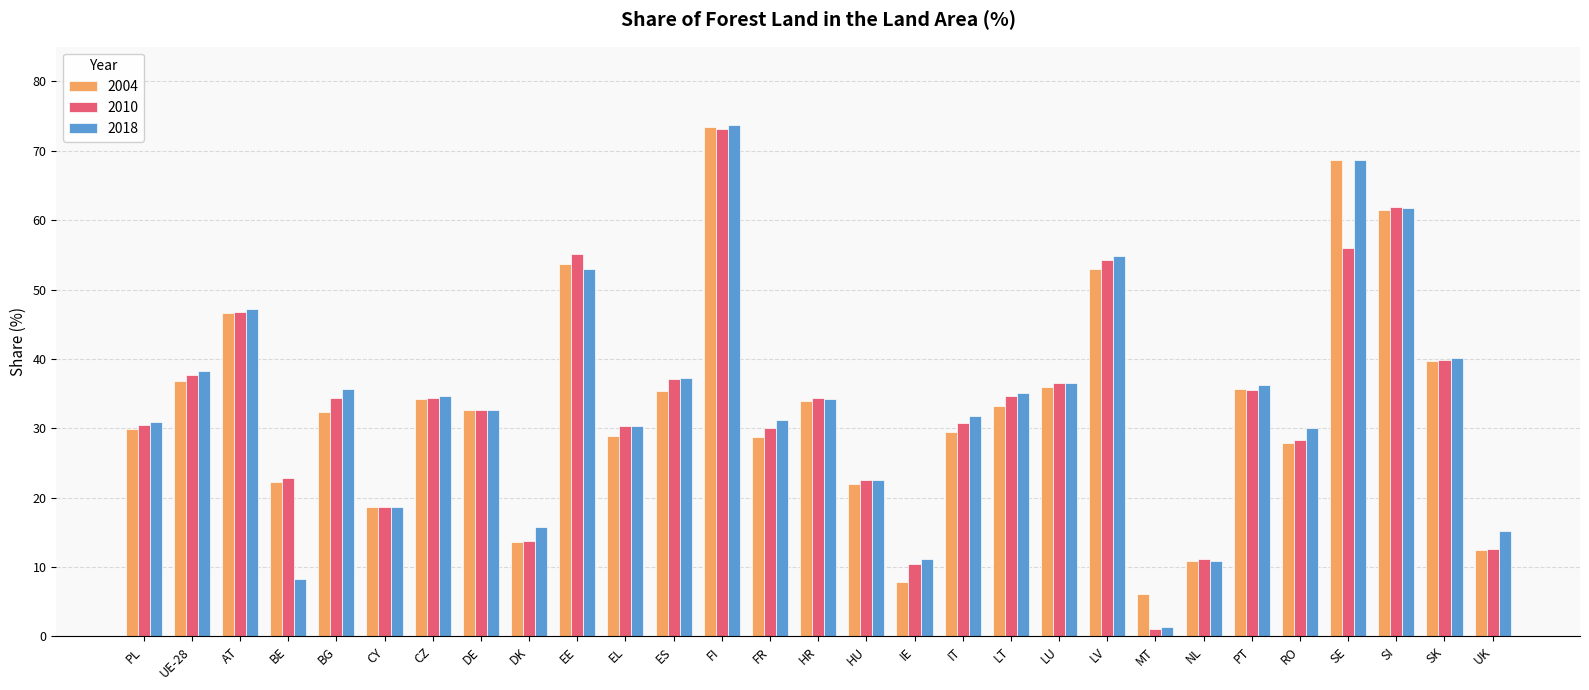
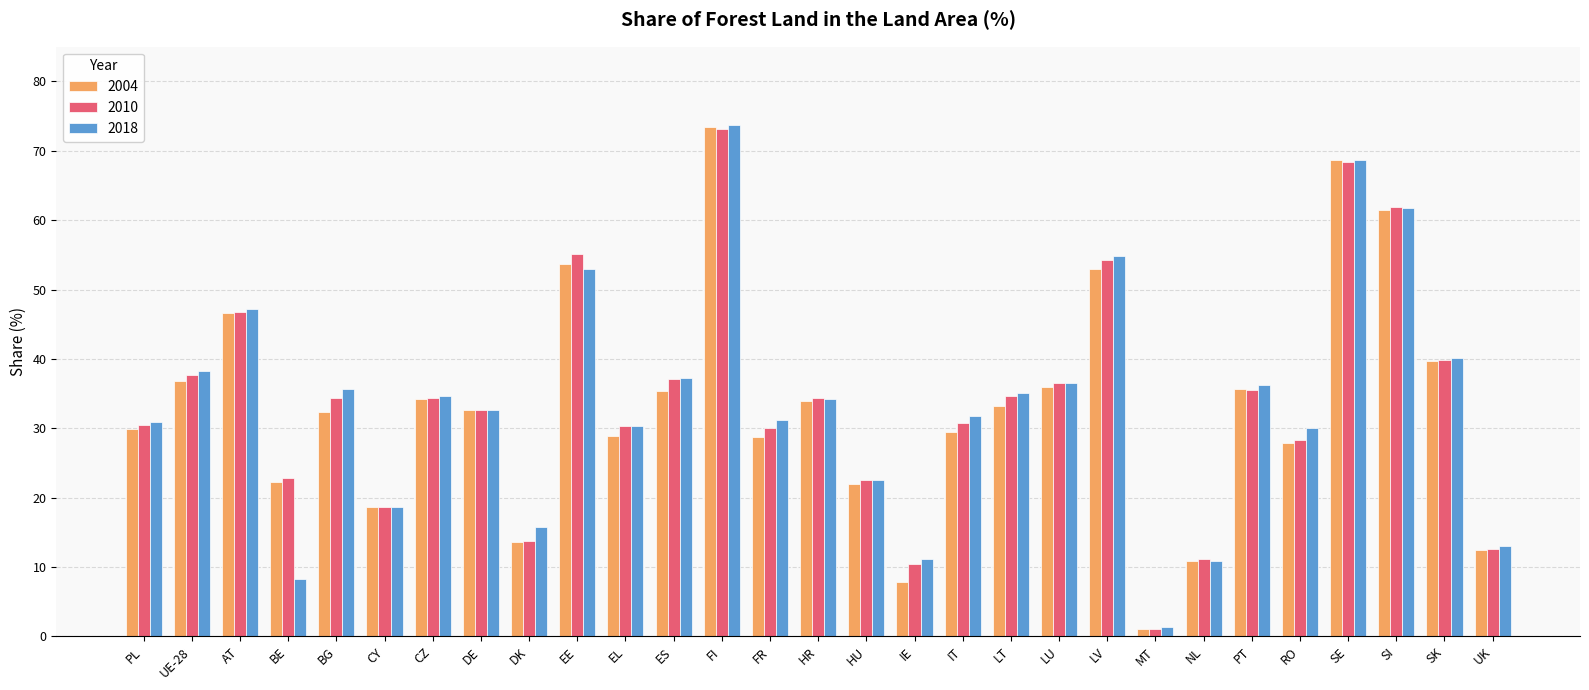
  {
    "2004": {
      "PL": 30,
      "UE-28": 37,
      "AT": 47,
      "BE": 22,
      "BG": 32,
      "CY": 19,
      "CZ": 34,
      "DE": 33,
      "DK": 14,
      "EE": 54,
      "EL": 29,
      "ES": 35,
      "FI": 73,
      "FR": 29,
      "HR": 34,
      "HU": 22,
      "IE": 8,
      "IT": 29,
      "LT": 33,
      "LU": 36,
      "LV": 53,
-     "MT": 6,
+     "MT": 1,
      "NL": 11,
      "PT": 36,
      "RO": 28,
      "SE": 69,
      "SI": 62,
      "SK": 40,
      "UK": 12
    },
    "2010": {
      "PL": 31,
      "UE-28": 38,
      "AT": 47,
      "BE": 23,
      "BG": 34,
      "CY": 19,
      "CZ": 34,
      "DE": 33,
      "DK": 14,
      "EE": 55,
      "EL": 30,
      "ES": 37,
      "FI": 73,
      "FR": 30,
      "HR": 34,
      "HU": 23,
      "IE": 11,
      "IT": 31,
      "LT": 35,
      "LU": 37,
      "LV": 54,
      "MT": 1,
      "NL": 11,
      "PT": 36,
      "RO": 28,
-     "SE": 56,
+     "SE": 68,
      "SI": 62,
      "SK": 40,
      "UK": 13
    },
    "2018": {
      "PL": 31,
      "UE-28": 38,
      "AT": 47,
      "BE": 8,
      "BG": 36,
      "CY": 19,
      "CZ": 35,
      "DE": 33,
      "DK": 16,
      "EE": 53,
      "EL": 30,
      "ES": 37,
      "FI": 74,
      "FR": 31,
      "HR": 34,
      "HU": 23,
      "IE": 11,
      "IT": 32,
      "LT": 35,
      "LU": 37,
      "LV": 55,
      "MT": 1,
      "NL": 11,
      "PT": 36,
      "RO": 30,
      "SE": 69,
      "SI": 62,
      "SK": 40,
-     "UK": 15
+     "UK": 13
    }
  }
